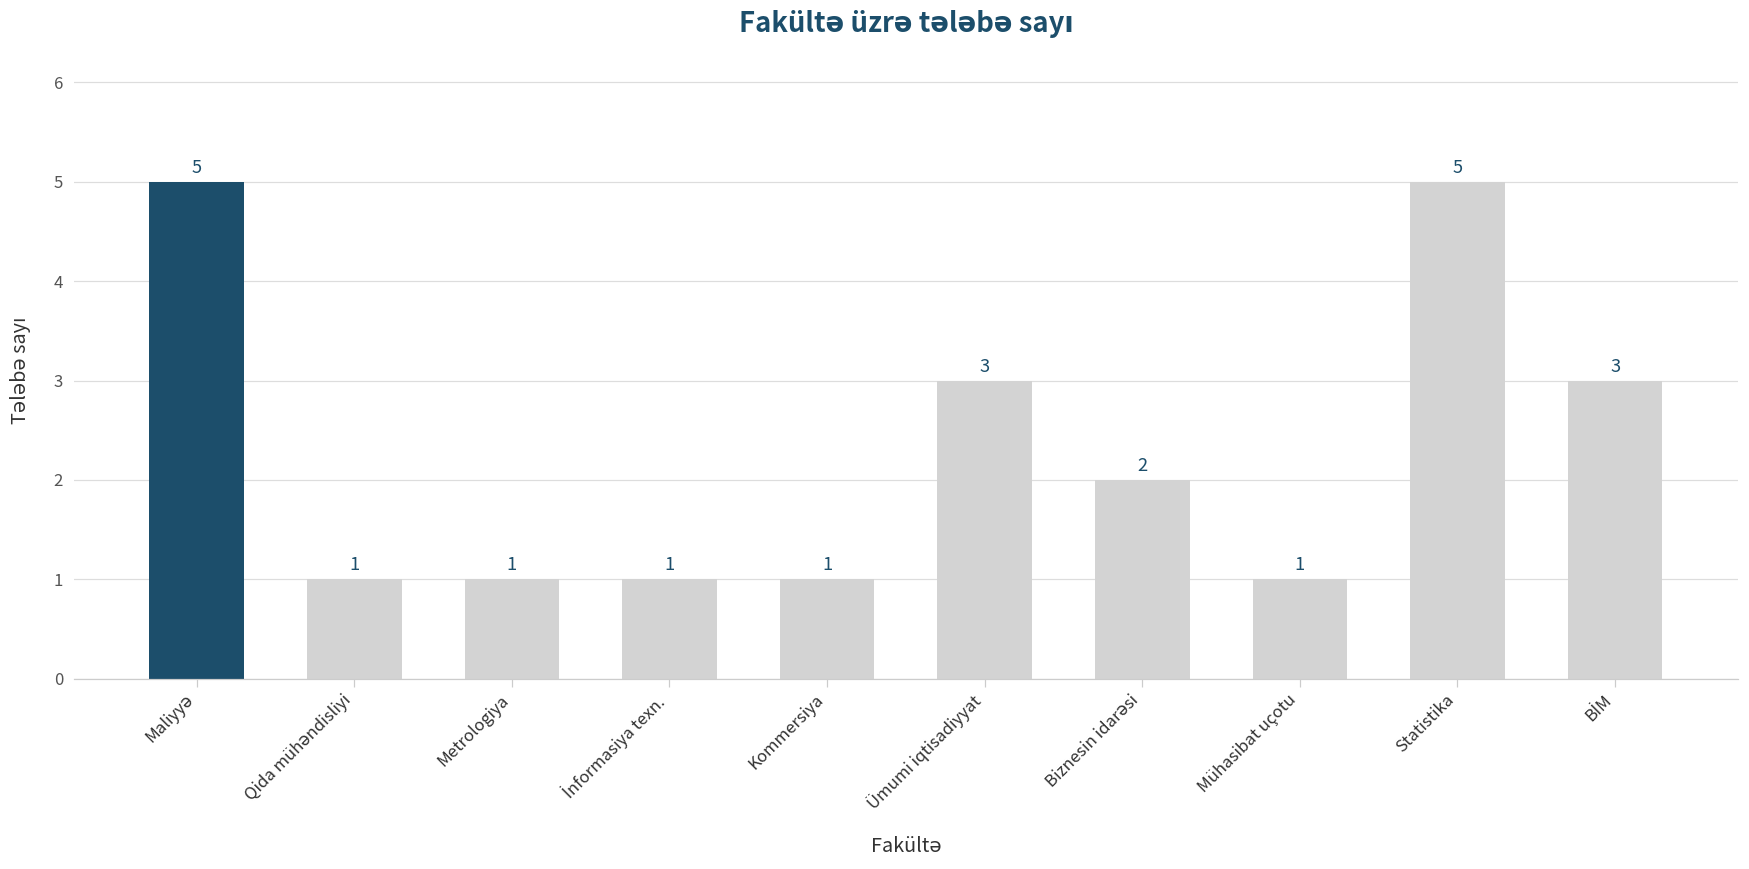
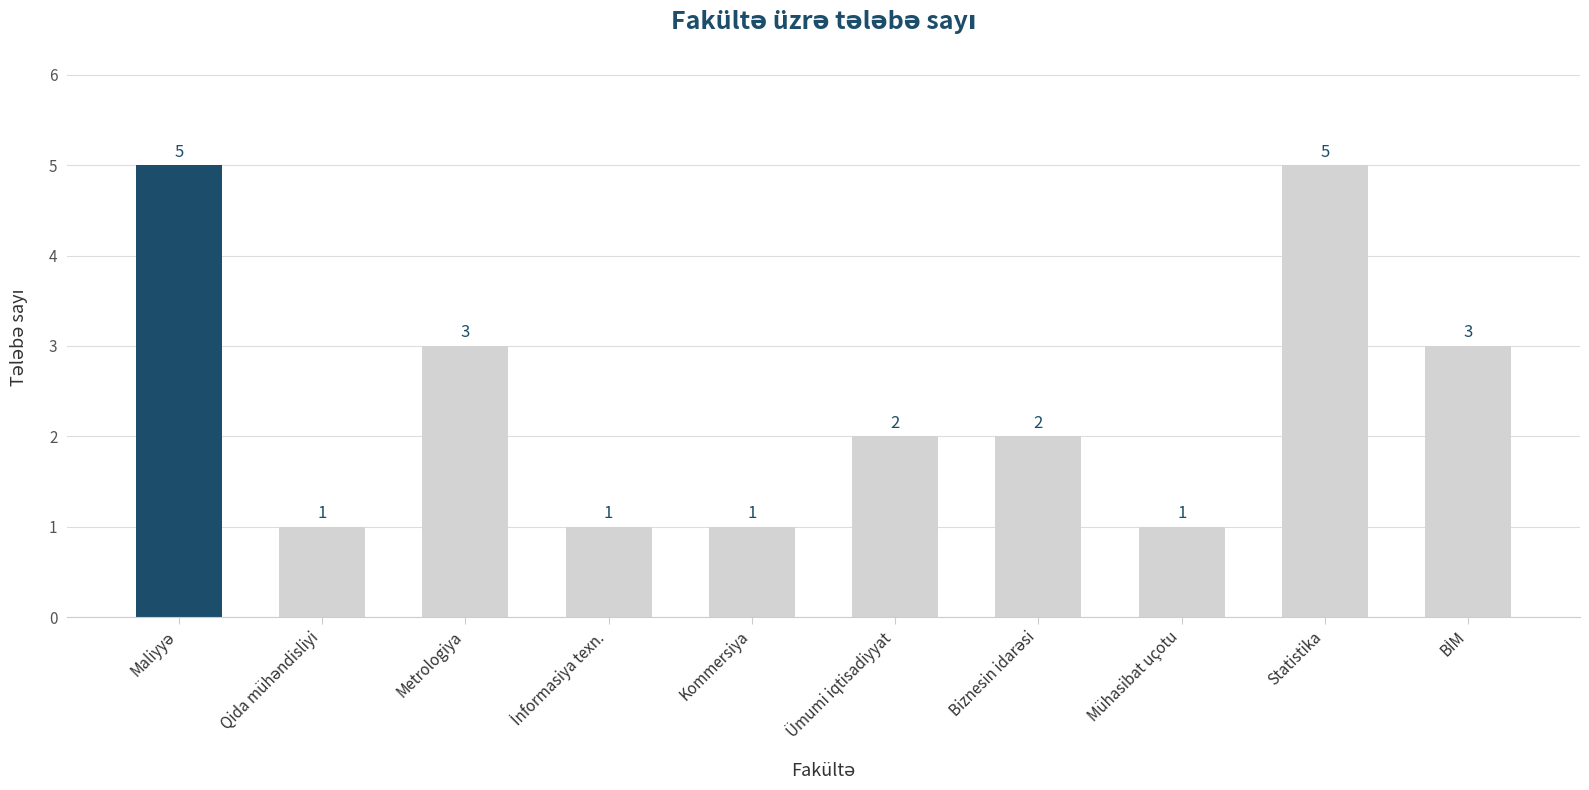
  {
    "Maliyyə": 5,
    "Qida mühəndisliyi": 1,
-   "Metrologiya": 1,
+   "Metrologiya": 3,
    "İnformasiya texn.": 1,
    "Kommersiya": 1,
-   "Ümumi iqtisadiyyat": 3,
+   "Ümumi iqtisadiyyat": 2,
    "Biznesin idarəsi": 2,
    "Mühasibat uçotu": 1,
    "Statistika": 5,
    "BİM": 3
  }
